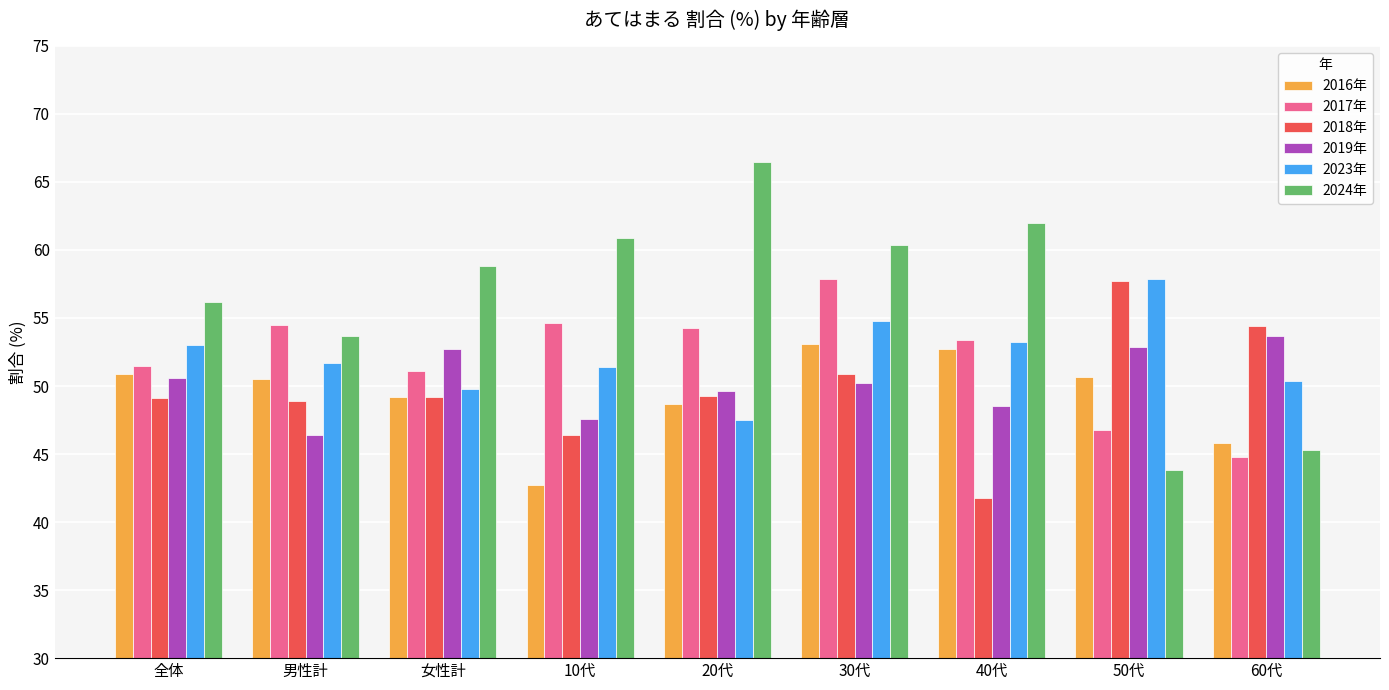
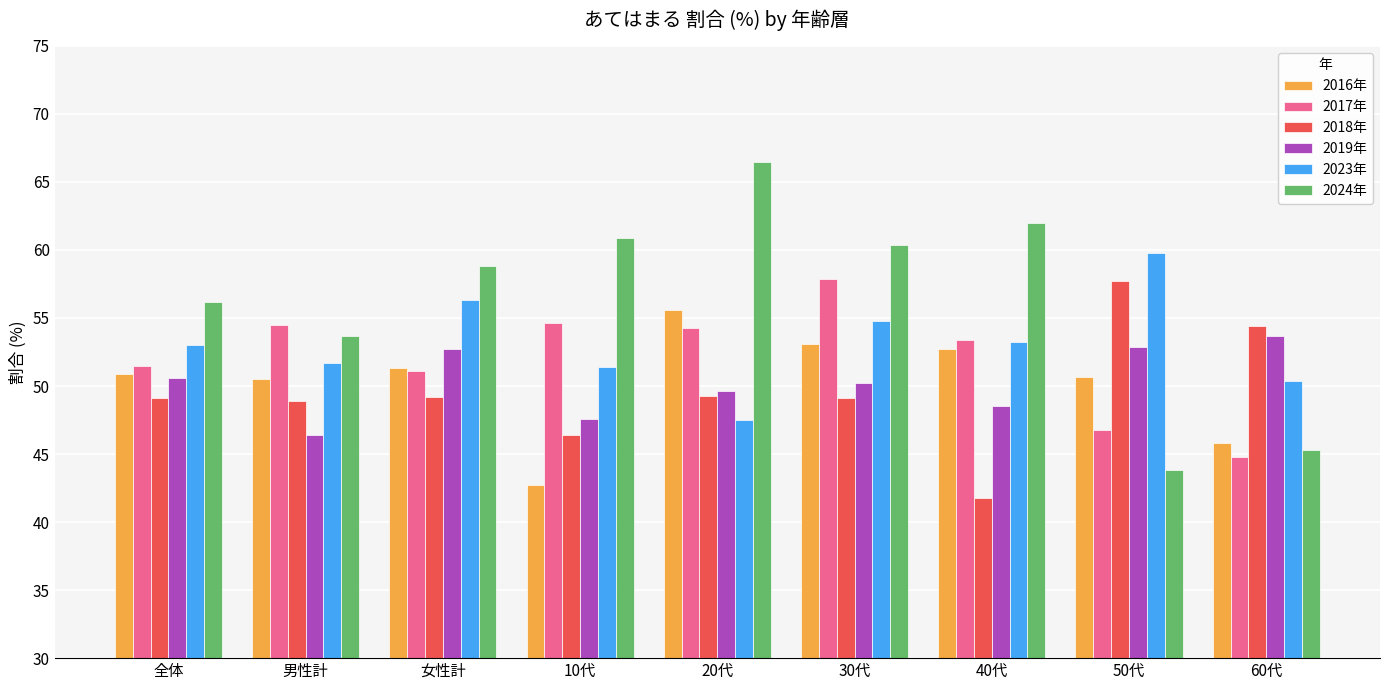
  {
    "2016年": {
      "全体": 50.9,
      "男性計": 50.5,
-     "女性計": 49.2,
+     "女性計": 51.3,
      "10代": 42.7,
-     "20代": 48.7,
+     "20代": 55.6,
      "30代": 53.1,
      "40代": 52.7,
      "50代": 50.7,
      "60代": 45.8
    },
    "2017年": {
      "全体": 51.5,
      "男性計": 54.5,
      "女性計": 51.1,
      "10代": 54.6,
      "20代": 54.3,
      "30代": 57.9,
      "40代": 53.4,
      "50代": 46.8,
      "60代": 44.8
    },
    "2018年": {
      "全体": 49.1,
      "男性計": 48.9,
      "女性計": 49.2,
      "10代": 46.4,
      "20代": 49.3,
-     "30代": 50.9,
+     "30代": 49.1,
      "40代": 41.8,
      "50代": 57.7,
      "60代": 54.4
    },
    "2019年": {
      "全体": 50.6,
      "男性計": 46.4,
      "女性計": 52.7,
      "10代": 47.6,
      "20代": 49.6,
      "30代": 50.2,
      "40代": 48.5,
      "50代": 52.9,
      "60代": 53.7
    },
    "2023年": {
      "全体": 53.0,
      "男性計": 51.7,
-     "女性計": 49.8,
+     "女性計": 56.3,
      "10代": 51.4,
      "20代": 47.5,
      "30代": 54.8,
      "40代": 53.2,
-     "50代": 57.9,
+     "50代": 59.8,
      "60代": 50.4
    },
    "2024年": {
      "全体": 56.2,
      "男性計": 53.7,
      "女性計": 58.8,
      "10代": 60.9,
      "20代": 66.5,
      "30代": 60.4,
      "40代": 62.0,
      "50代": 43.8,
      "60代": 45.3
    }
  }
